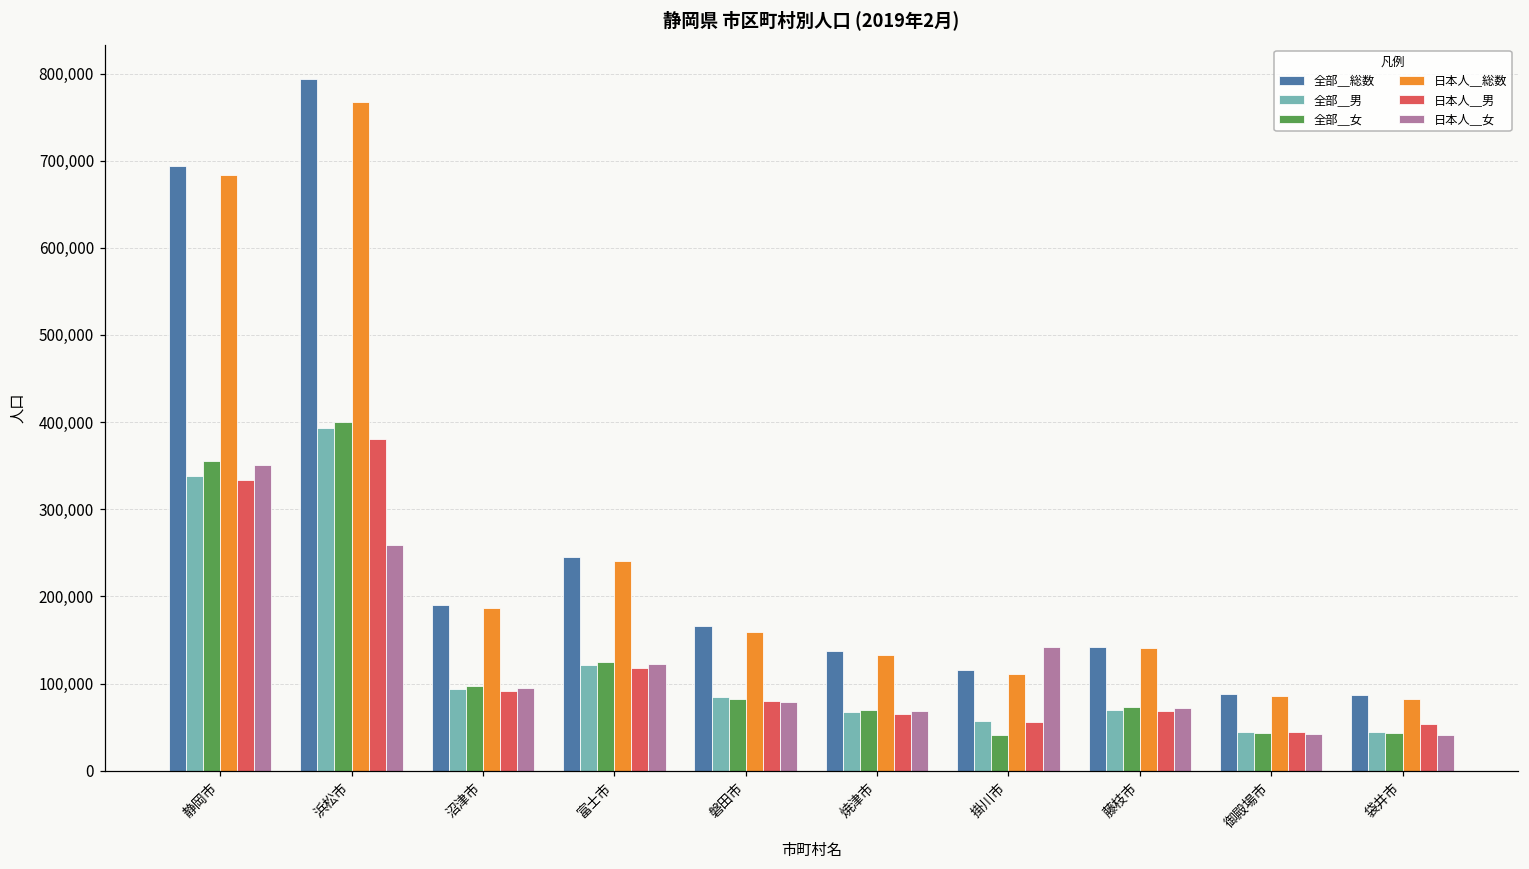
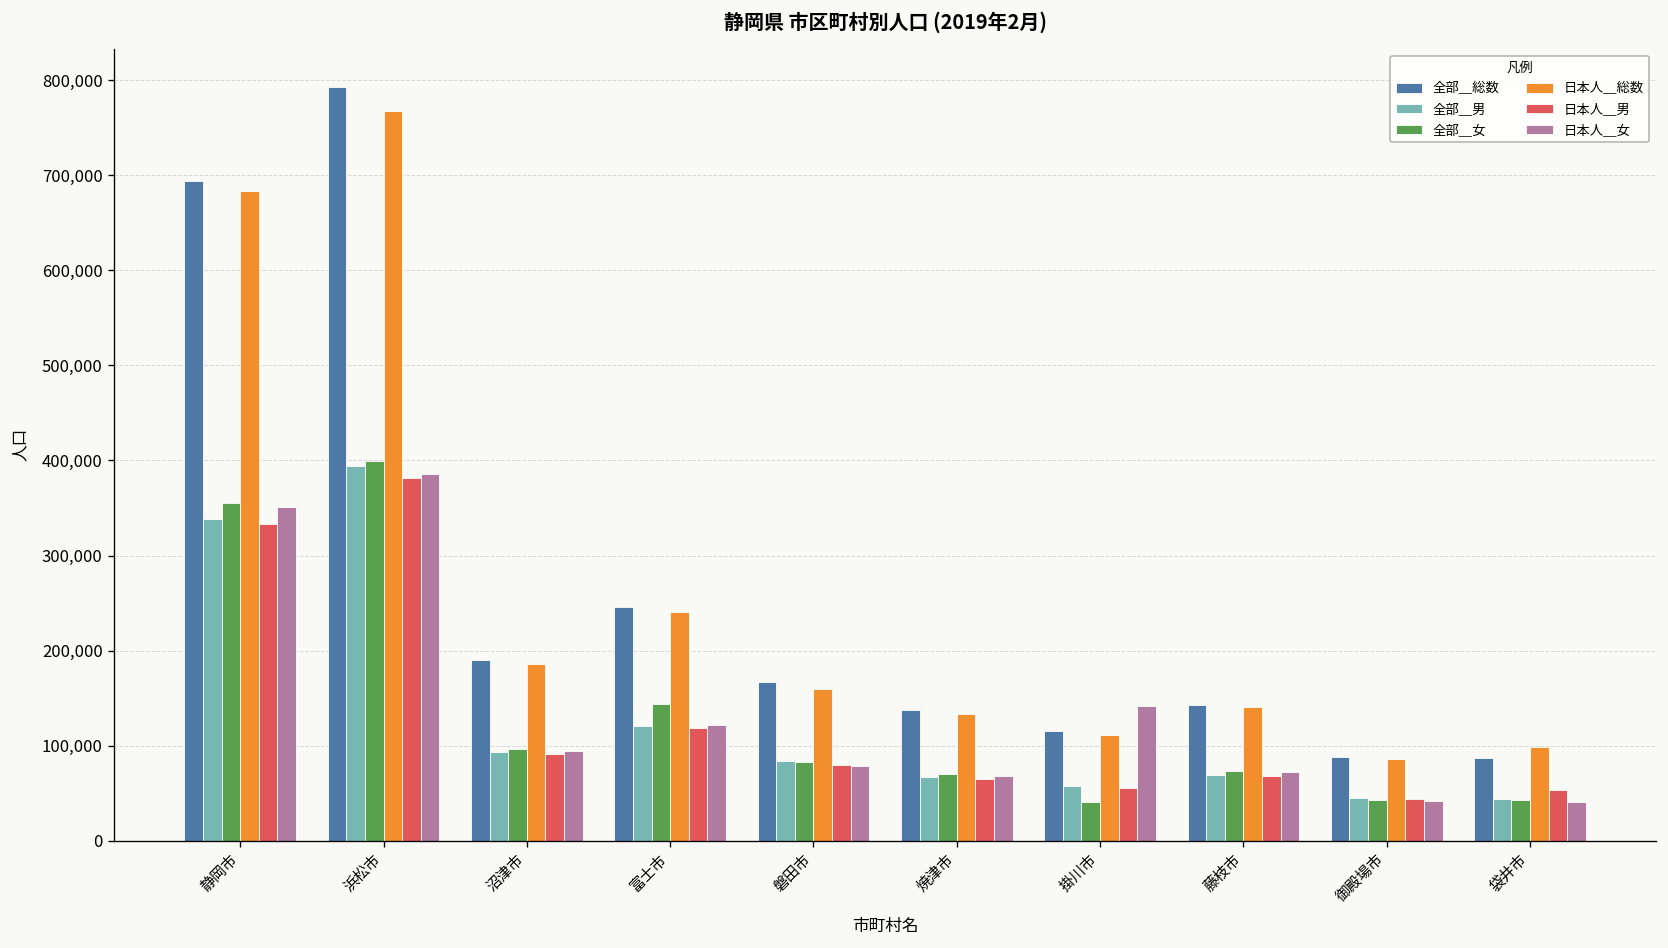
  {
    "全部＿総数": {
      "静岡市": "690,000",
      "浜松市": "790,000",
      "沼津市": "190,000",
      "富士市": "250,000",
      "磐田市": "170,000",
      "焼津市": "140,000",
      "掛川市": "120,000",
      "藤枝市": "140,000",
      "御殿場市": "90,000",
      "袋井市": "90,000"
    },
    "全部＿男": {
      "静岡市": "340,000",
      "浜松市": "390,000",
      "沼津市": "90,000",
      "富士市": "120,000",
      "磐田市": "80,000",
      "焼津市": "70,000",
      "掛川市": "60,000",
      "藤枝市": "70,000",
      "御殿場市": "40,000",
      "袋井市": "40,000"
    },
    "全部＿女": {
      "静岡市": "360,000",
      "浜松市": "400,000",
      "沼津市": "100,000",
-     "富士市": "120,000",
+     "富士市": "140,000",
      "磐田市": "80,000",
      "焼津市": "70,000",
      "掛川市": "40,000",
      "藤枝市": "70,000",
      "御殿場市": "40,000",
      "袋井市": "40,000"
    },
    "日本人＿総数": {
      "静岡市": "680,000",
      "浜松市": "770,000",
      "沼津市": "190,000",
      "富士市": "240,000",
      "磐田市": "160,000",
      "焼津市": "130,000",
      "掛川市": "110,000",
      "藤枝市": "140,000",
      "御殿場市": "90,000",
-     "袋井市": "80,000"
+     "袋井市": "100,000"
    },
    "日本人＿男": {
      "静岡市": "330,000",
      "浜松市": "380,000",
      "沼津市": "90,000",
      "富士市": "120,000",
      "磐田市": "80,000",
      "焼津市": "70,000",
      "掛川市": "60,000",
      "藤枝市": "70,000",
      "御殿場市": "40,000",
      "袋井市": "50,000"
    },
    "日本人＿女": {
      "静岡市": "350,000",
-     "浜松市": "260,000",
+     "浜松市": "390,000",
      "沼津市": "90,000",
      "富士市": "120,000",
      "磐田市": "80,000",
      "焼津市": "70,000",
      "掛川市": "140,000",
      "藤枝市": "70,000",
      "御殿場市": "40,000",
      "袋井市": "40,000"
    }
  }
